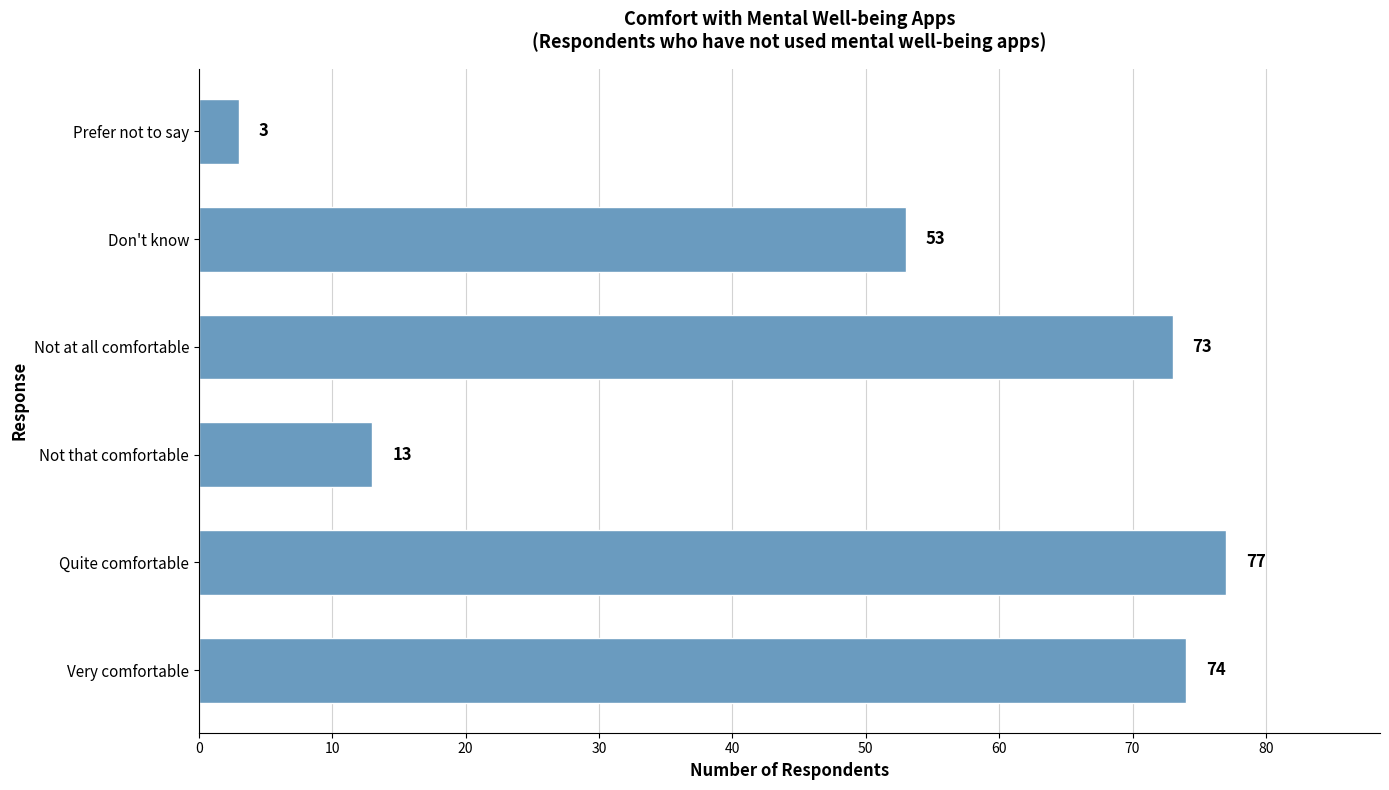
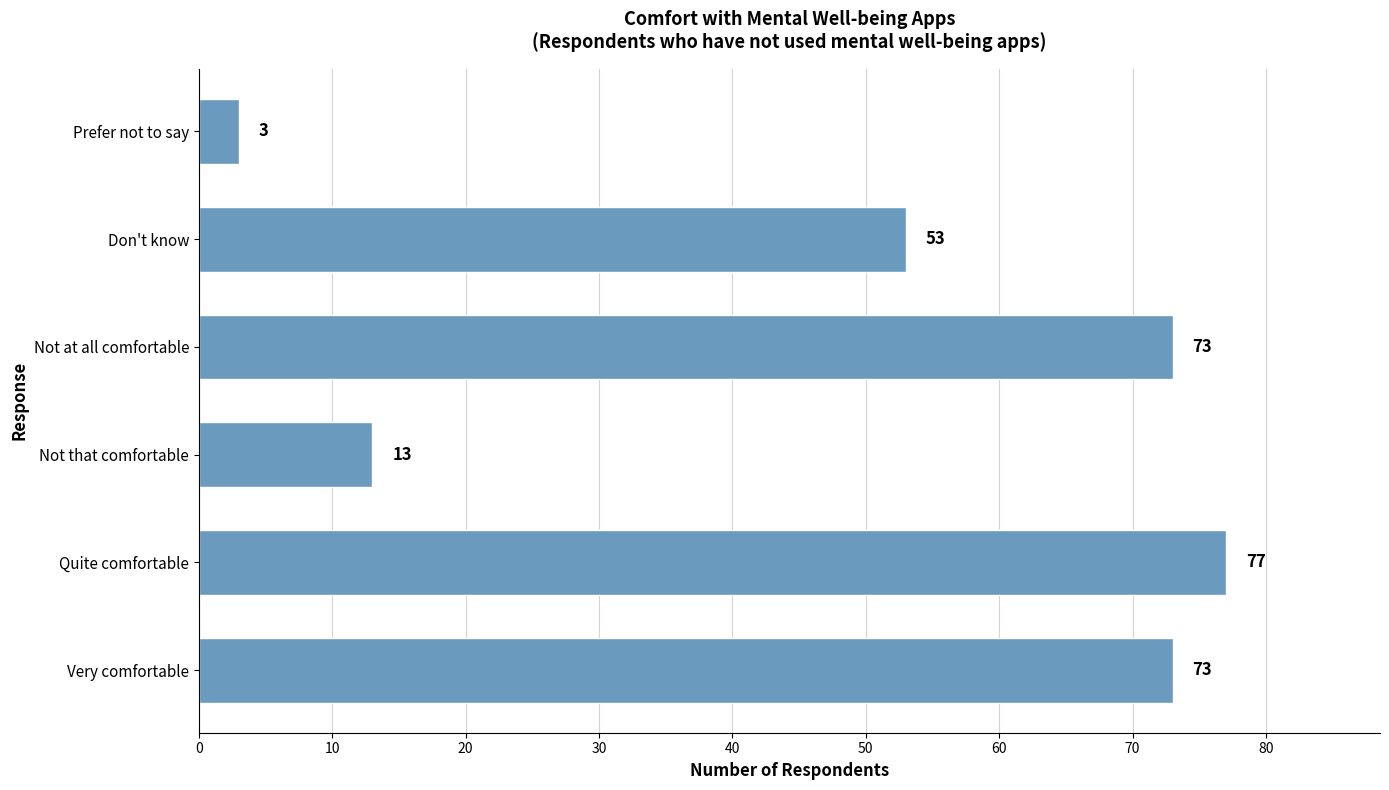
  {
    "Prefer not to say": 3,
    "Don't know": 53,
    "Not at all comfortable": 73,
    "Not that comfortable": 13,
    "Quite comfortable": 77,
-   "Very comfortable": 74
+   "Very comfortable": 73
  }
